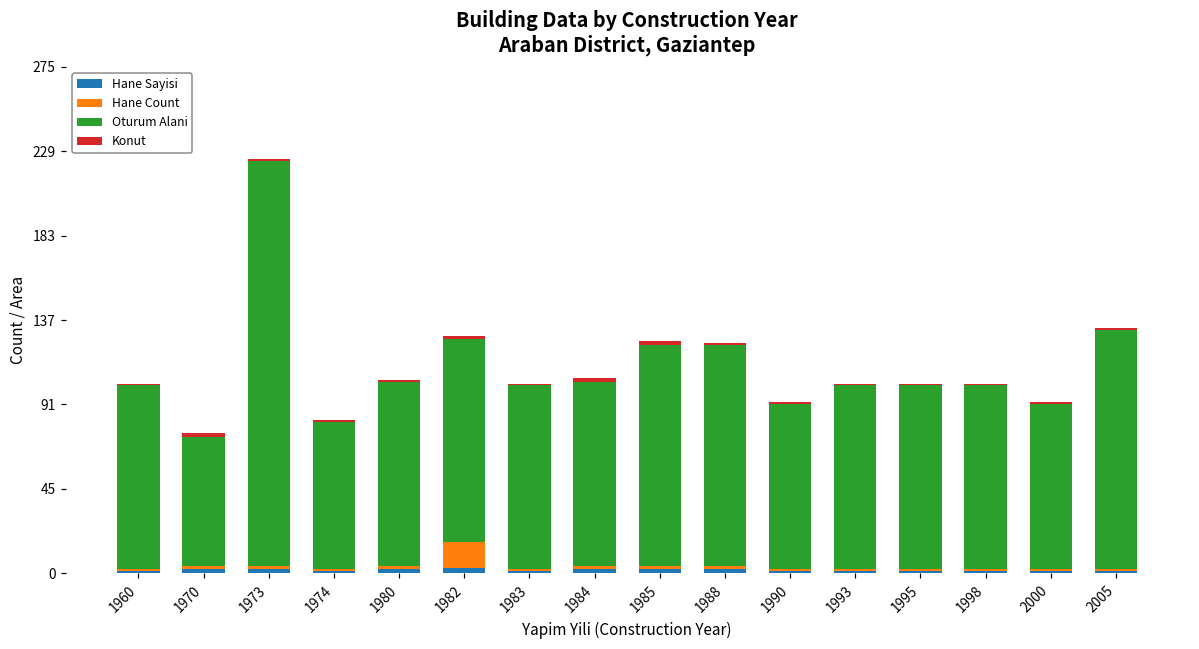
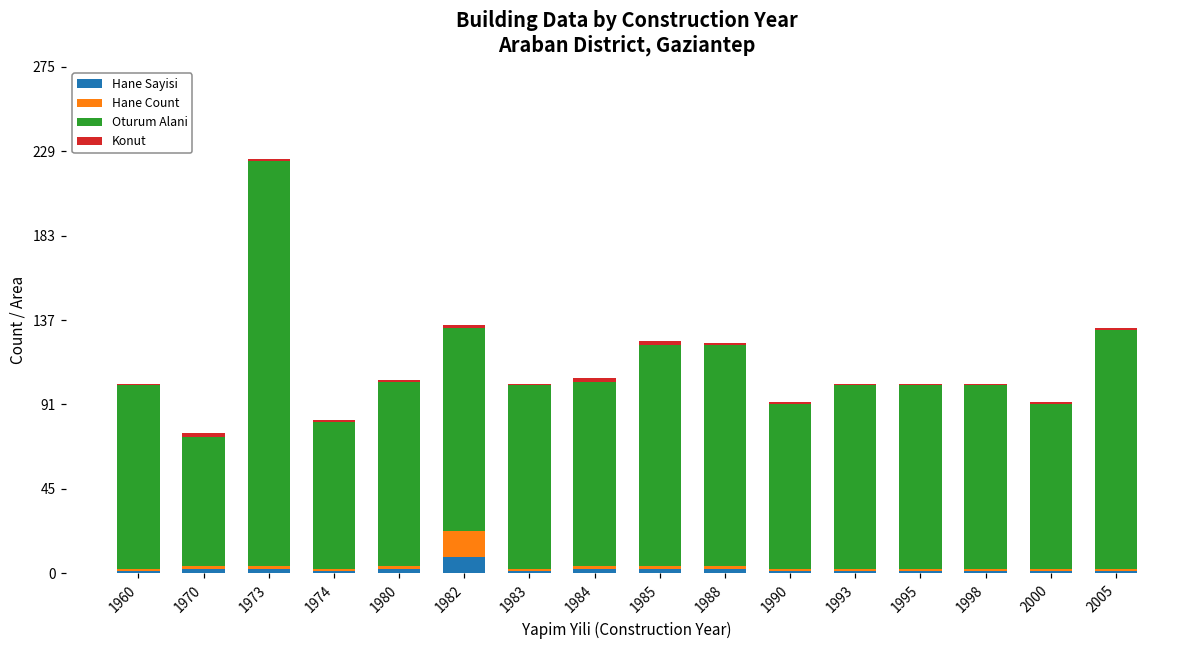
  {
    "Hane Sayisi": {
      "1970": 2,
      "1973": 2,
      "1980": 2,
-     "1982": 3,
+     "1982": 9,
      "1984": 2,
      "1985": 2,
      "1988": 2
    },
    "Hane Count": {
      "1970": 2,
      "1973": 2,
      "1980": 2,
      "1982": 14,
      "1984": 2,
      "1985": 2,
      "1988": 2
    },
    "Oturum Alani": {
      "1960": 100,
      "1970": 70,
      "1973": 220,
      "1974": 80,
      "1980": 100,
      "1982": 110,
      "1983": 100,
      "1984": 100,
      "1985": 120,
      "1988": 120,
      "1990": 90,
      "1993": 100,
      "1995": 100,
      "1998": 100,
      "2000": 90,
      "2005": 130
    },
    "Konut": {
      "1970": 2,
      "1982": 2,
      "1984": 2,
      "1985": 2
    }
  }
